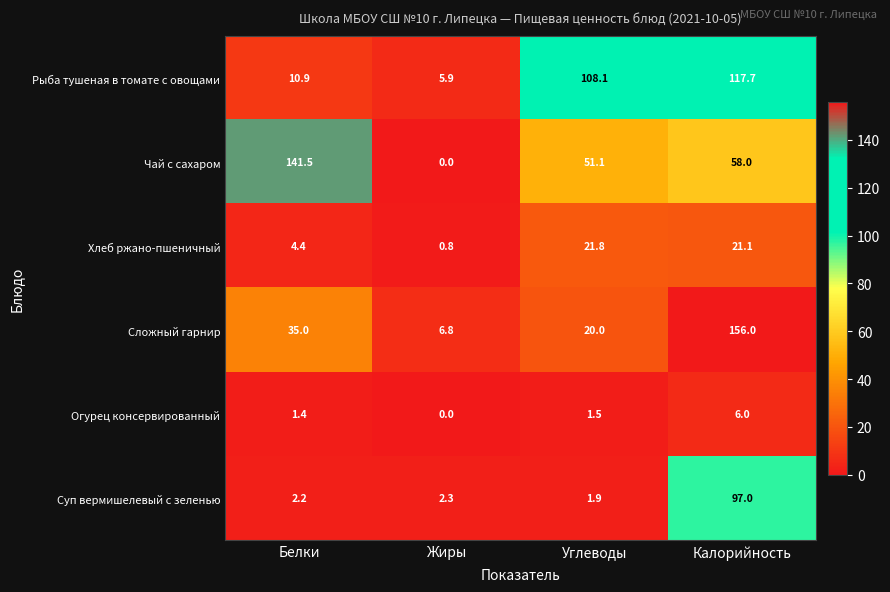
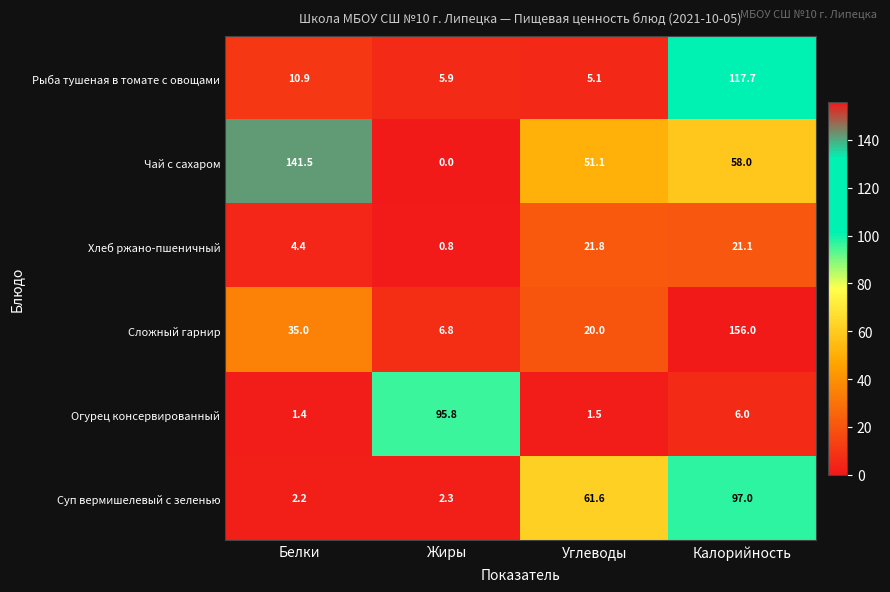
  {
    "Рыба тушеная в томате с овощами": {
      "Белки": 10.9,
      "Жиры": 5.9,
-     "Углеводы": 108.1,
+     "Углеводы": 5.1,
      "Калорийность": 117.7
    },
    "Чай с сахаром": {
      "Белки": 141.5,
      "Жиры": 0.0,
      "Углеводы": 51.1,
      "Калорийность": 58.0
    },
    "Хлеб ржано-пшеничный": {
      "Белки": 4.4,
      "Жиры": 0.8,
      "Углеводы": 21.8,
      "Калорийность": 21.1
    },
    "Сложный гарнир": {
      "Белки": 35.0,
      "Жиры": 6.8,
      "Углеводы": 20.0,
      "Калорийность": 156.0
    },
    "Огурец консервированный": {
      "Белки": 1.4,
-     "Жиры": 0.0,
+     "Жиры": 95.8,
      "Углеводы": 1.5,
      "Калорийность": 6.0
    },
    "Суп вермишелевый с зеленью": {
      "Белки": 2.2,
      "Жиры": 2.3,
-     "Углеводы": 1.9,
+     "Углеводы": 61.6,
      "Калорийность": 97.0
    }
  }
